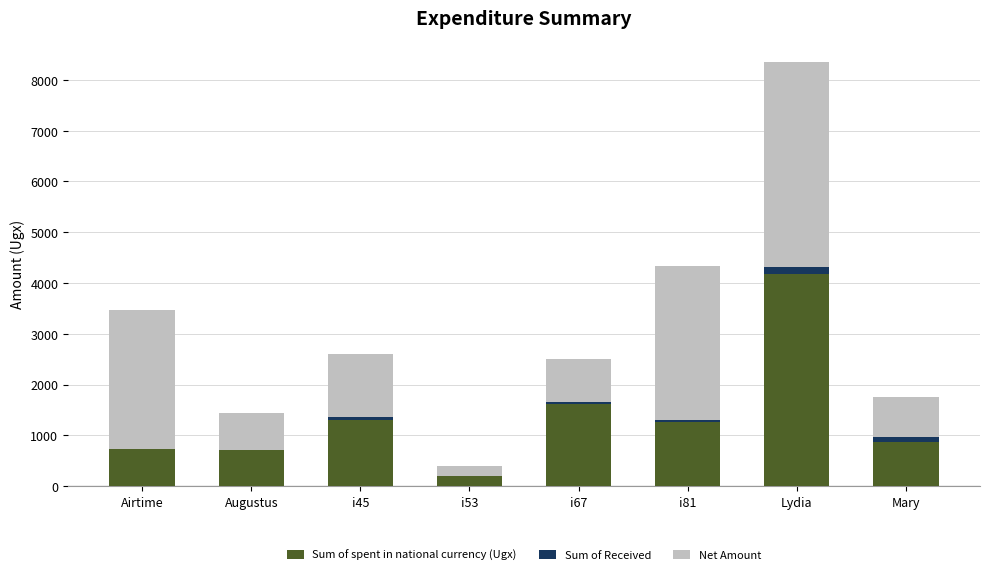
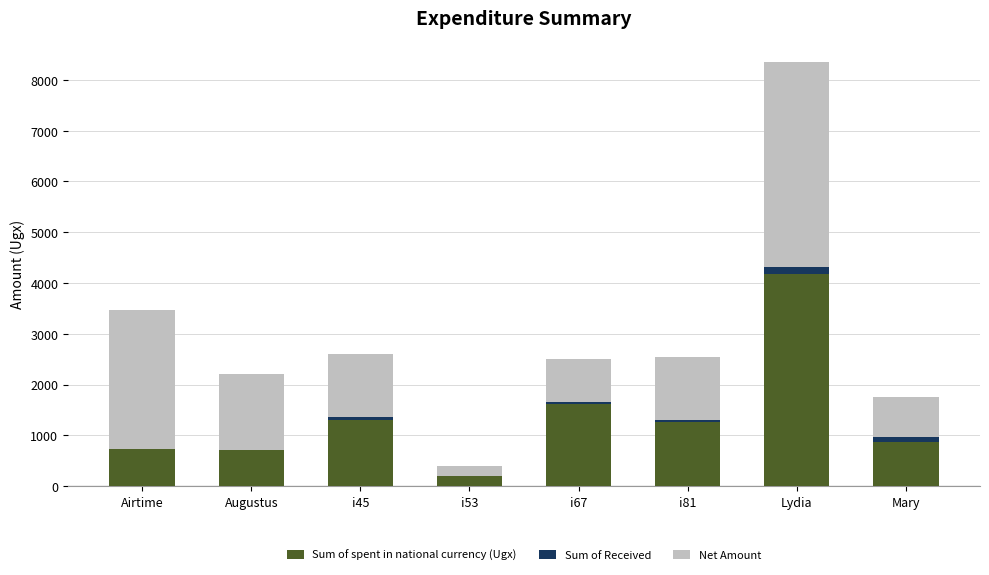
  {
    "Sum of Received": {
      "Airtime": 0,
      "Augustus": 0,
      "i45": 100,
      "Lydia": 100,
      "Mary": 100
    },
    "Net Amount": {
      "Airtime": 2700,
-     "Augustus": 700,
+     "Augustus": 1500,
      "i45": 1300,
      "i53": 200,
      "i67": 900,
-     "i81": 3000,
+     "i81": 1200,
      "Lydia": 4000,
      "Mary": 800
    }
  }
